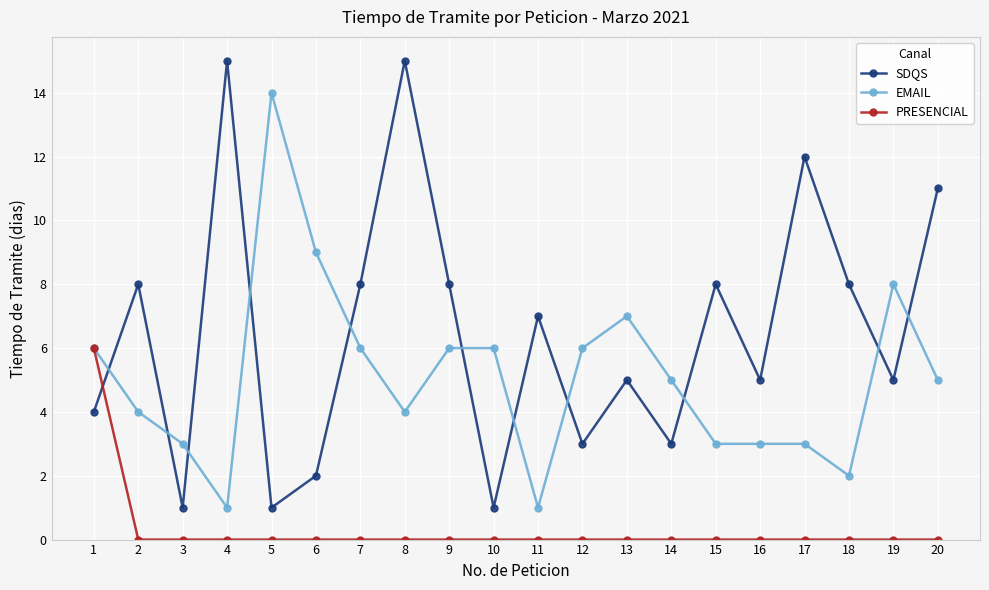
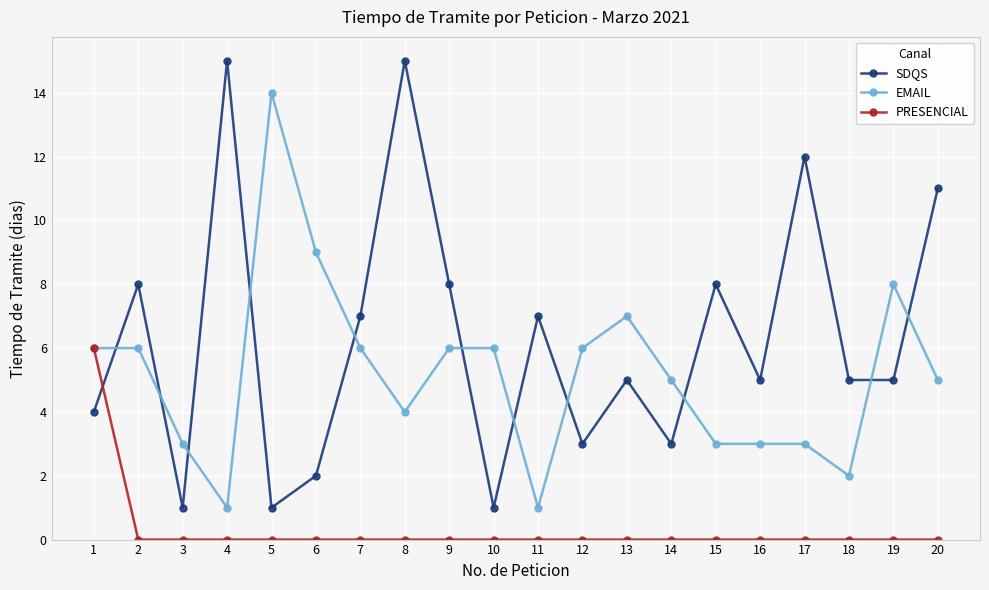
  {
    "SDQS": {
      "1": 4,
      "2": 8,
      "3": 1,
      "4": 15,
      "5": 1,
      "6": 2,
-     "7": 8,
+     "7": 7,
      "8": 15,
      "9": 8,
      "10": 1,
      "11": 7,
      "12": 3,
      "13": 5,
      "14": 3,
      "15": 8,
      "16": 5,
      "17": 12,
-     "18": 8,
+     "18": 5,
      "19": 5,
      "20": 11
    },
    "EMAIL": {
-     "2": 4,
+     "2": 6,
      "3": 3,
      "4": 1,
      "5": 14,
      "6": 9,
      "7": 6,
      "8": 4,
      "9": 6,
      "10": 6,
      "11": 1,
      "12": 6,
      "13": 7,
      "14": 5,
      "15": 3,
      "16": 3,
      "17": 3,
      "18": 2,
      "19": 8,
      "20": 5
    },
    "PRESENCIAL": {
      "2": 0,
      "3": 0,
      "4": 0,
      "5": 0,
      "6": 0,
      "7": 0,
      "8": 0,
      "9": 0,
      "10": 0,
      "11": 0,
      "12": 0,
      "13": 0,
      "14": 0,
      "15": 0,
      "16": 0,
      "17": 0,
      "18": 0,
      "19": 0,
      "20": 0
    }
  }
